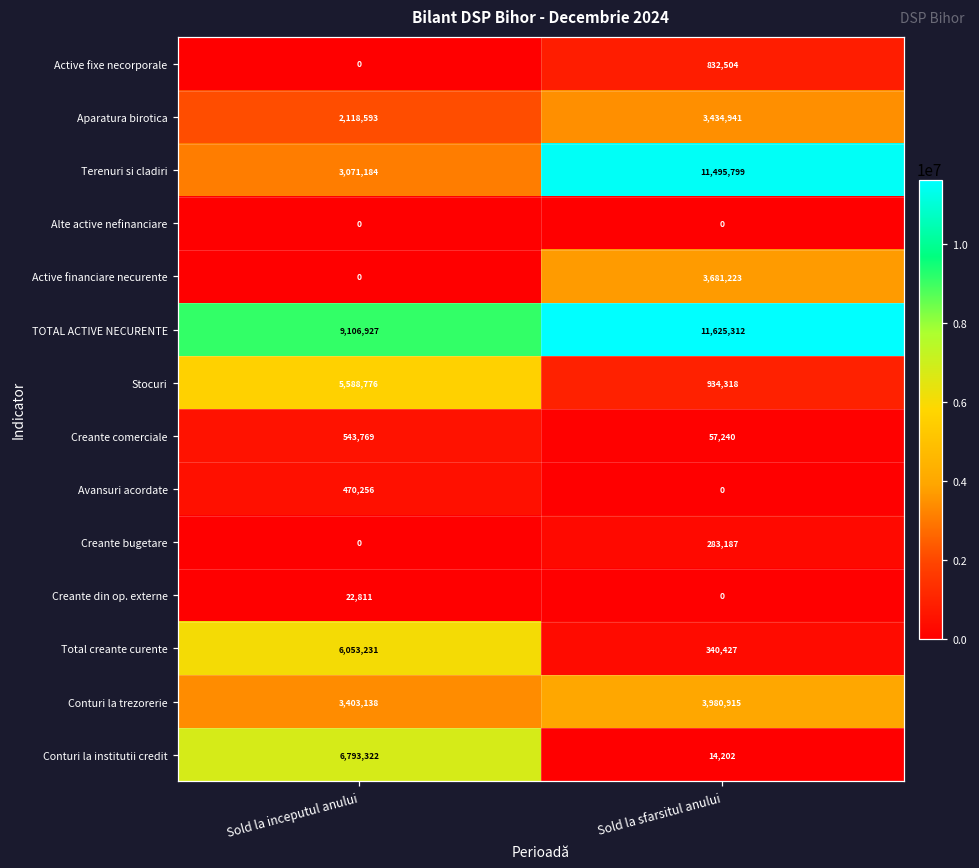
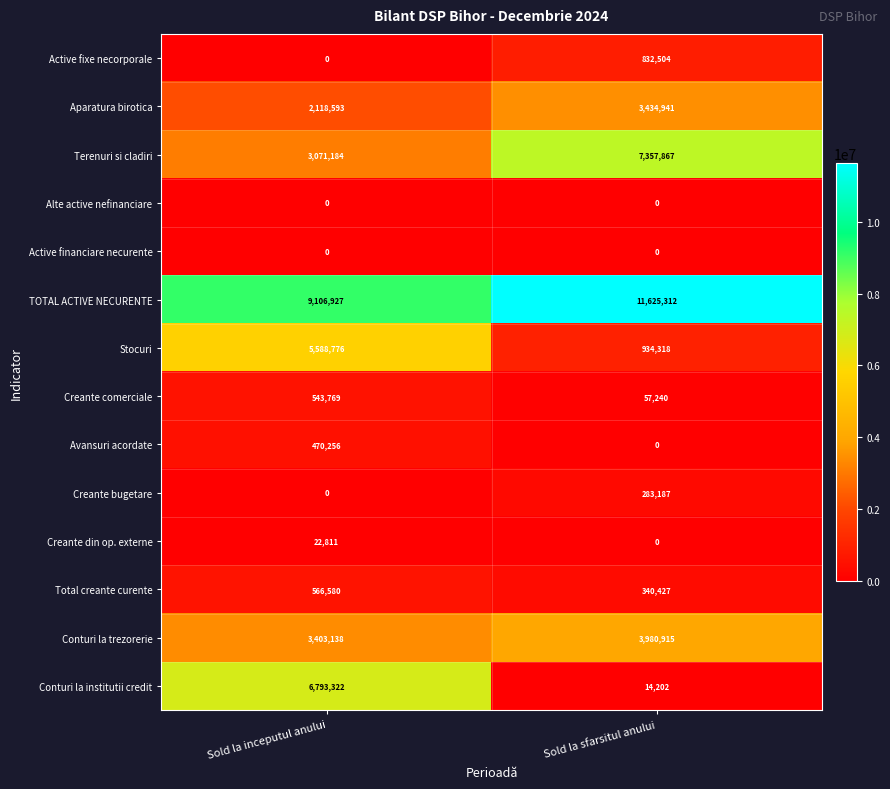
  {
    "Active fixe necorporale": {
      "Sold la inceputul anului": "0",
      "Sold la sfarsitul anului": "832,504"
    },
    "Aparatura birotica": {
      "Sold la inceputul anului": "2,118,593",
      "Sold la sfarsitul anului": "3,434,941"
    },
    "Terenuri si cladiri": {
      "Sold la inceputul anului": "3,071,184",
-     "Sold la sfarsitul anului": "11,495,799"
+     "Sold la sfarsitul anului": "7,357,867"
    },
    "Alte active nefinanciare": {
      "Sold la inceputul anului": "0",
      "Sold la sfarsitul anului": "0"
    },
    "Active financiare necurente": {
      "Sold la inceputul anului": "0",
-     "Sold la sfarsitul anului": "3,681,223"
+     "Sold la sfarsitul anului": "0"
    },
    "TOTAL ACTIVE NECURENTE": {
      "Sold la inceputul anului": "9,106,927",
      "Sold la sfarsitul anului": "11,625,312"
    },
    "Stocuri": {
      "Sold la inceputul anului": "5,588,776",
      "Sold la sfarsitul anului": "934,318"
    },
    "Creante comerciale": {
      "Sold la inceputul anului": "543,769",
      "Sold la sfarsitul anului": "57,240"
    },
    "Avansuri acordate": {
      "Sold la inceputul anului": "470,256",
      "Sold la sfarsitul anului": "0"
    },
    "Creante bugetare": {
      "Sold la inceputul anului": "0",
      "Sold la sfarsitul anului": "283,187"
    },
    "Creante din op. externe": {
      "Sold la inceputul anului": "22,811",
      "Sold la sfarsitul anului": "0"
    },
    "Total creante curente": {
-     "Sold la inceputul anului": "6,053,231",
+     "Sold la inceputul anului": "566,580",
      "Sold la sfarsitul anului": "340,427"
    },
    "Conturi la trezorerie": {
      "Sold la inceputul anului": "3,403,138",
      "Sold la sfarsitul anului": "3,980,915"
    },
    "Conturi la institutii credit": {
      "Sold la inceputul anului": "6,793,322",
      "Sold la sfarsitul anului": "14,202"
    }
  }
